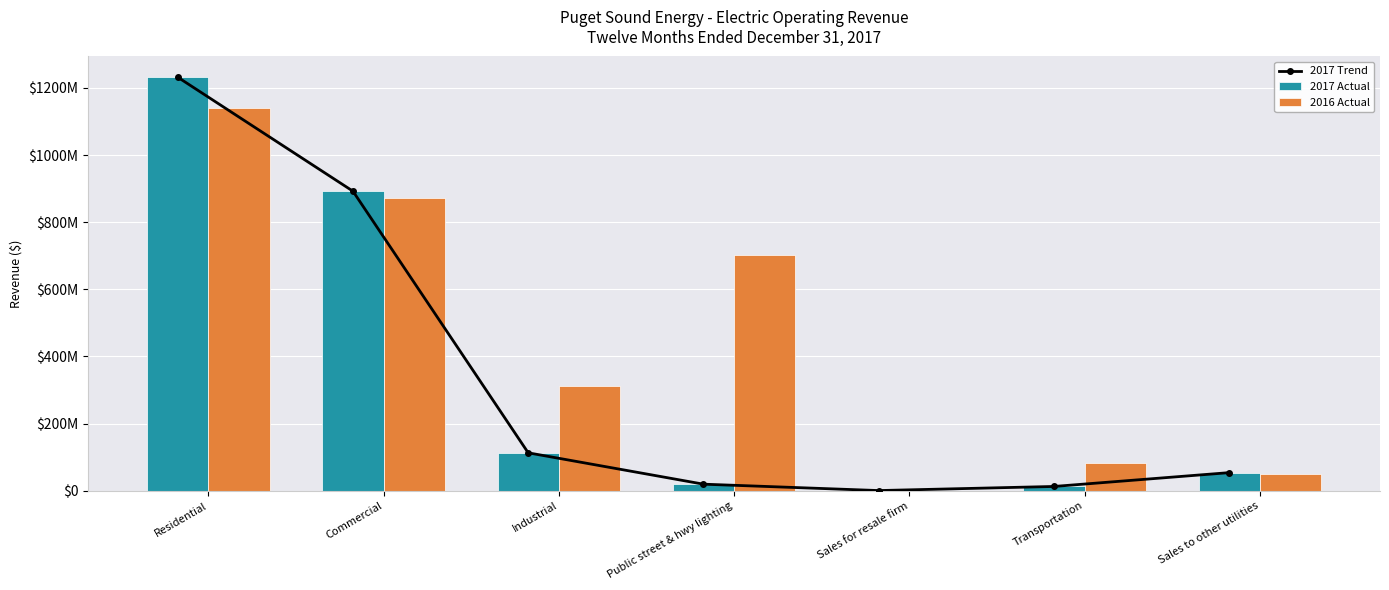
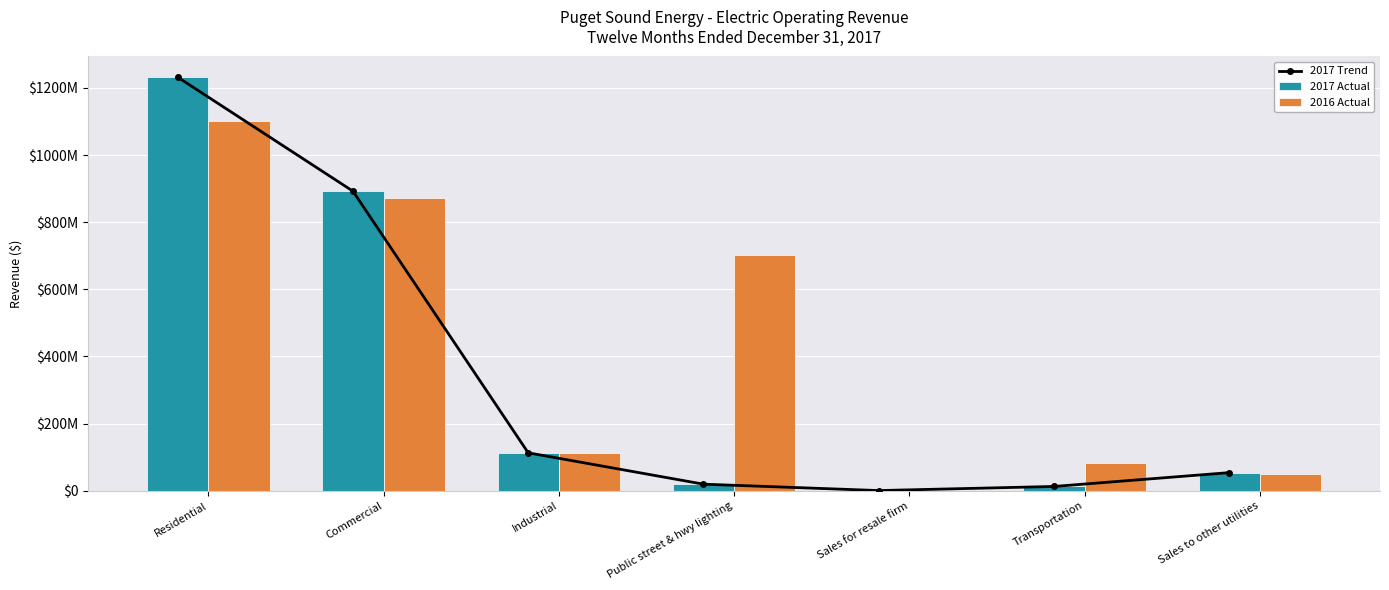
  {
    "2017 Actual": {
      "Residential": "$1230000000",
      "Commercial": "$890000000",
      "Industrial": "$110000000",
      "Public street & hwy lighting": "$20000000",
      "Transportation": "$10000000",
      "Sales to other utilities": "$50000000"
    },
    "2016 Actual": {
-     "Residential": "$1140000000",
+     "Residential": "$1100000000",
      "Commercial": "$870000000",
-     "Industrial": "$310000000",
+     "Industrial": "$110000000",
      "Public street & hwy lighting": "$700000000",
      "Transportation": "$80000000",
      "Sales to other utilities": "$50000000"
    }
  }
